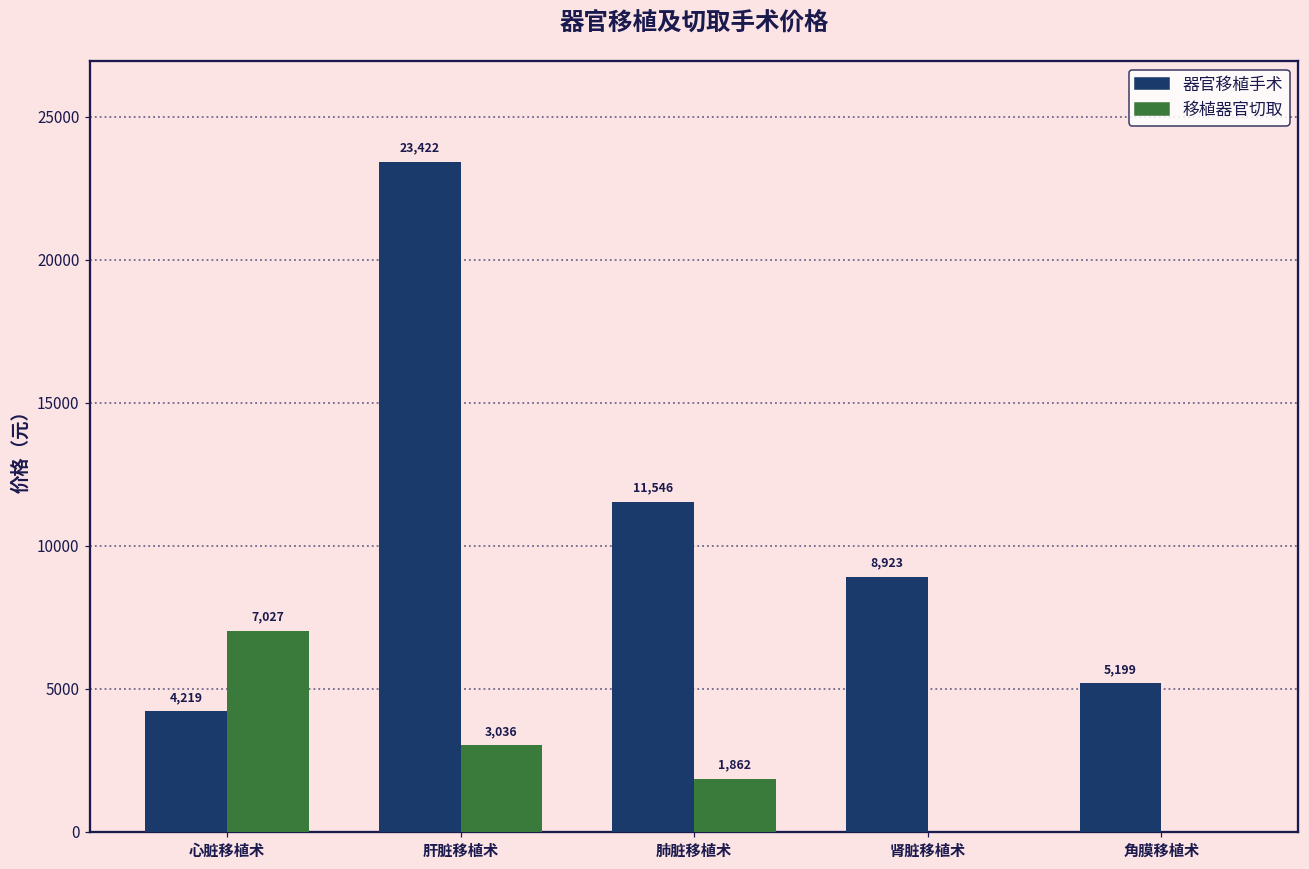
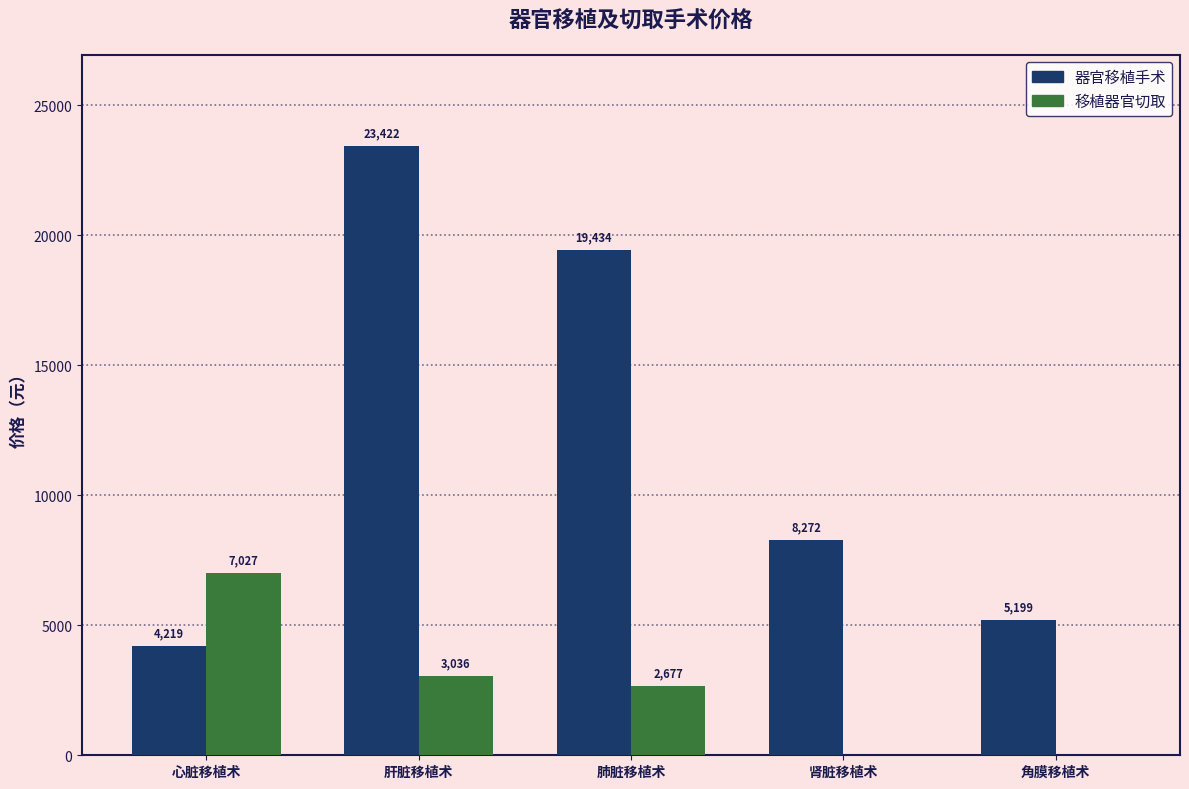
  {
    "器官移植手术": {
      "心脏移植术": "4,219",
      "肝脏移植术": "23,422",
-     "肺脏移植术": "11,546",
-     "肾脏移植术": "8,923",
+     "肺脏移植术": "19,434",
+     "肾脏移植术": "8,272",
      "角膜移植术": "5,199"
    },
    "移植器官切取": {
      "心脏移植术": "7,027",
      "肝脏移植术": "3,036",
-     "肺脏移植术": "1,862"
+     "肺脏移植术": "2,677"
    }
  }
